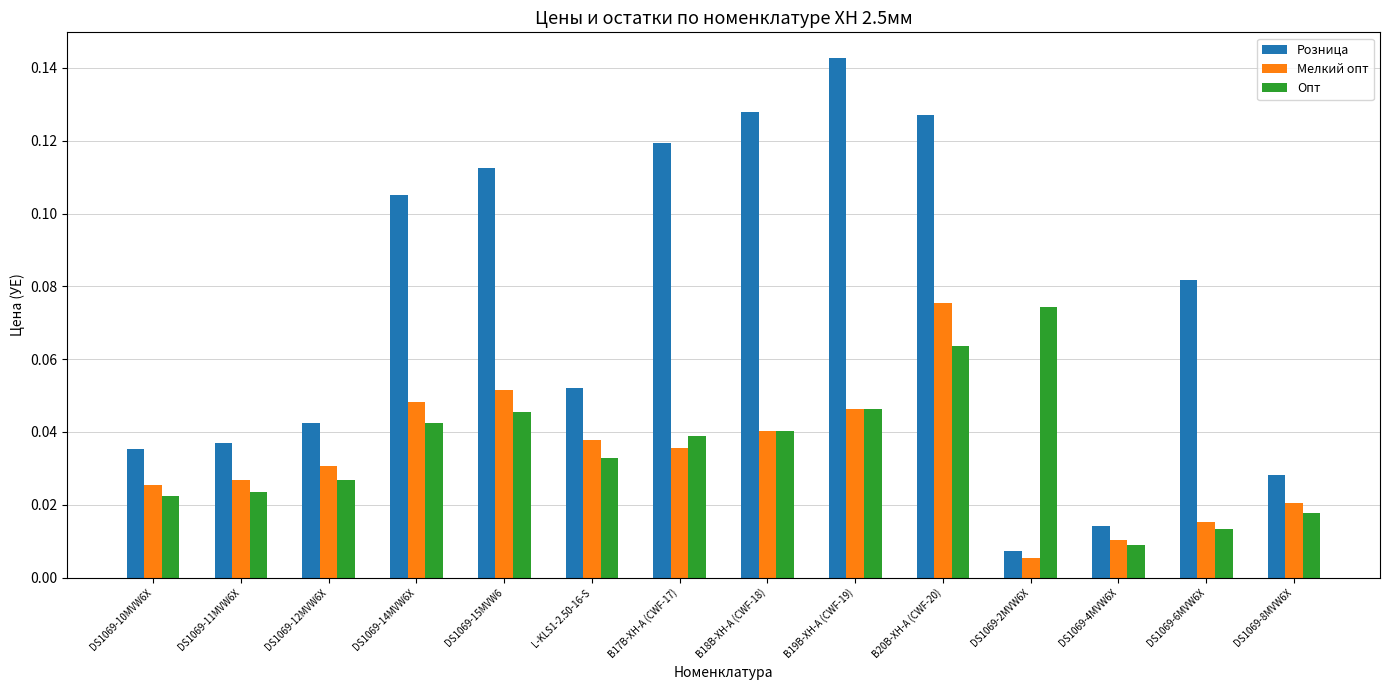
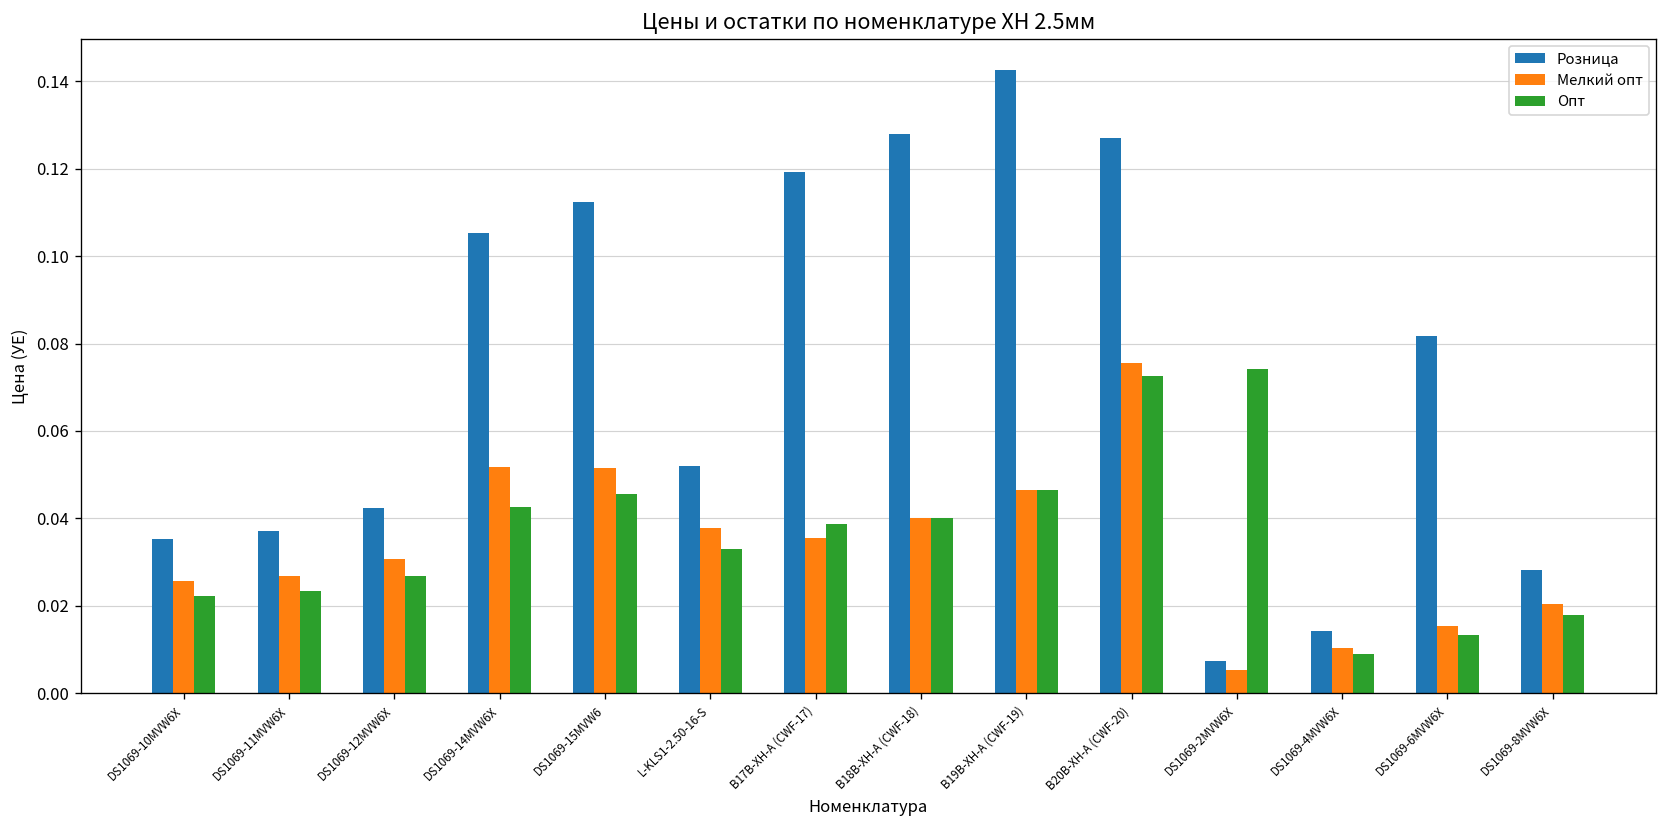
  {
    "Розница": {
      "DS1069-10MVW6X": 0.035,
      "DS1069-11MVW6X": 0.037,
      "DS1069-12MVW6X": 0.042,
      "DS1069-14MVW6X": 0.105,
      "DS1069-15MVW6": 0.112,
      "L-KLS1-2.50-16-S": 0.052,
      "B17B-XH-A (CWF-17)": 0.119,
      "B18B-XH-A (CWF-18)": 0.128,
      "B19B-XH-A (CWF-19)": 0.143,
      "B20B-XH-A (CWF-20)": 0.127,
      "DS1069-2MVW6X": 0.007,
      "DS1069-4MVW6X": 0.014,
      "DS1069-6MVW6X": 0.082,
      "DS1069-8MVW6X": 0.028
    },
    "Мелкий опт": {
      "DS1069-10MVW6X": 0.026,
      "DS1069-11MVW6X": 0.027,
      "DS1069-12MVW6X": 0.031,
-     "DS1069-14MVW6X": 0.048,
+     "DS1069-14MVW6X": 0.052,
      "DS1069-15MVW6": 0.052,
      "L-KLS1-2.50-16-S": 0.038,
      "B17B-XH-A (CWF-17)": 0.036,
      "B18B-XH-A (CWF-18)": 0.040,
      "B19B-XH-A (CWF-19)": 0.046,
      "B20B-XH-A (CWF-20)": 0.076,
      "DS1069-2MVW6X": 0.005,
      "DS1069-4MVW6X": 0.010,
      "DS1069-6MVW6X": 0.015,
      "DS1069-8MVW6X": 0.020
    },
    "Опт": {
      "DS1069-10MVW6X": 0.022,
      "DS1069-11MVW6X": 0.023,
      "DS1069-12MVW6X": 0.027,
      "DS1069-14MVW6X": 0.043,
      "DS1069-15MVW6": 0.046,
      "L-KLS1-2.50-16-S": 0.033,
      "B17B-XH-A (CWF-17)": 0.039,
      "B18B-XH-A (CWF-18)": 0.040,
      "B19B-XH-A (CWF-19)": 0.046,
-     "B20B-XH-A (CWF-20)": 0.064,
+     "B20B-XH-A (CWF-20)": 0.073,
      "DS1069-2MVW6X": 0.074,
      "DS1069-4MVW6X": 0.009,
      "DS1069-6MVW6X": 0.013,
      "DS1069-8MVW6X": 0.018
    }
  }
